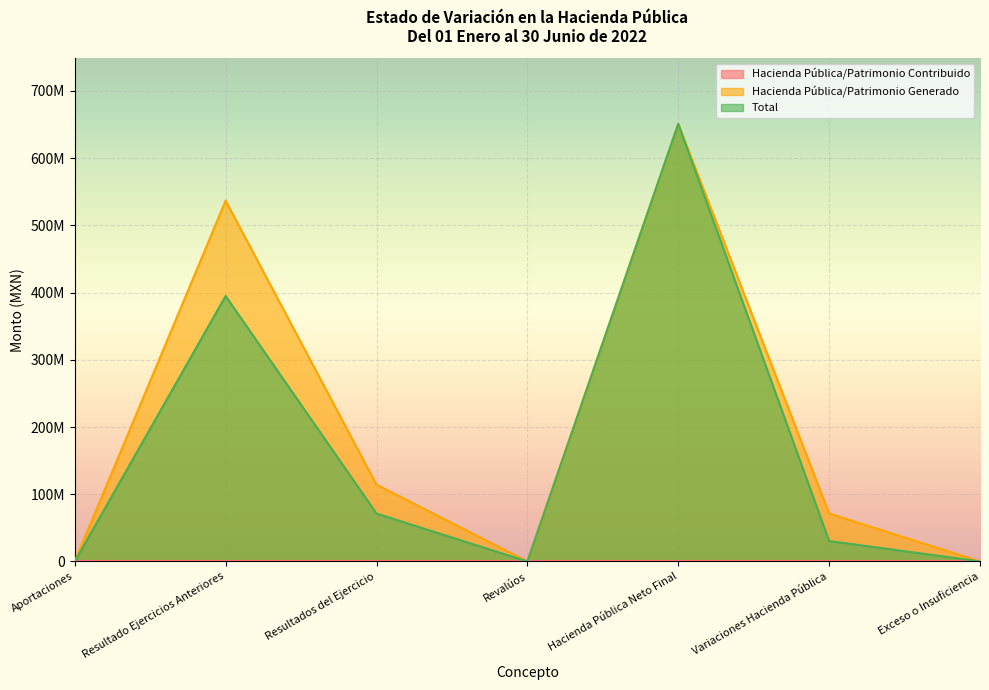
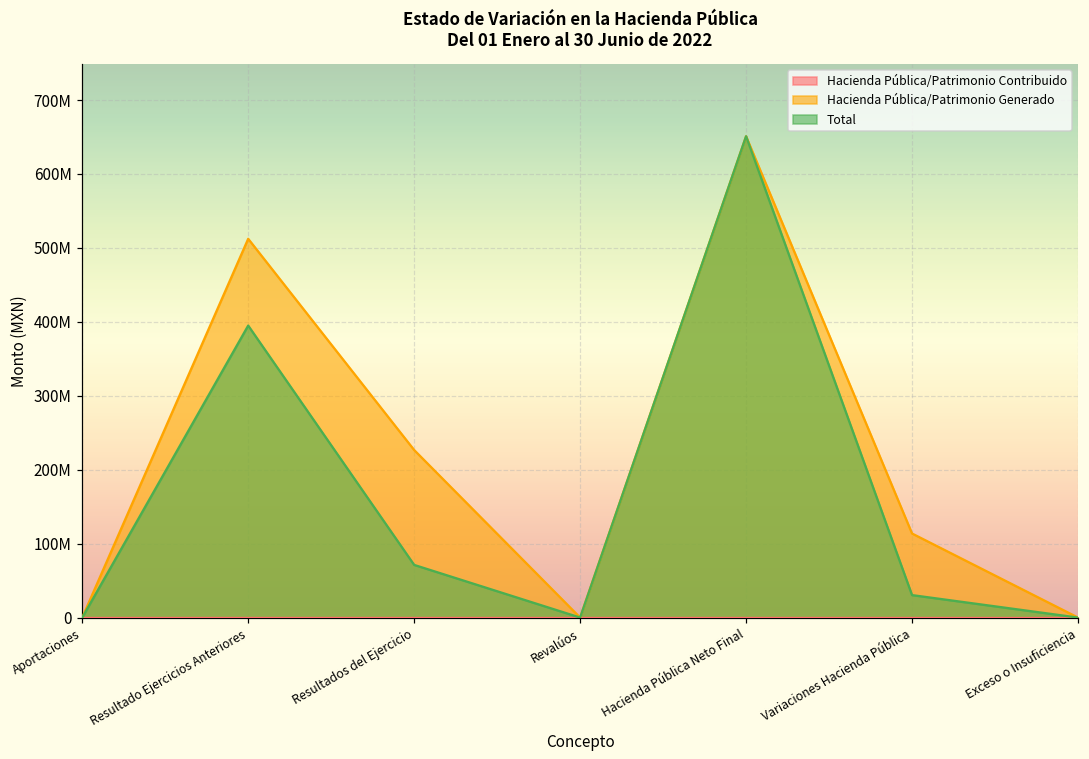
  {
    "Hacienda Pública/Patrimonio Contribuido": {
      "Resultado Ejercicios Anteriores": 0,
      "Resultados del Ejercicio": 0,
      "Hacienda Pública Neto Final": 0,
      "Variaciones Hacienda Pública": 0
    },
    "Hacienda Pública/Patrimonio Generado": {
-     "Resultado Ejercicios Anteriores": 540000000,
-     "Resultados del Ejercicio": 110000000,
-     "Variaciones Hacienda Pública": 70000000
+     "Resultado Ejercicios Anteriores": 510000000,
+     "Resultados del Ejercicio": 230000000,
+     "Variaciones Hacienda Pública": 110000000
    },
    "Total": {
      "Resultado Ejercicios Anteriores": 390000000,
      "Resultados del Ejercicio": 70000000,
      "Variaciones Hacienda Pública": 30000000
    }
  }
